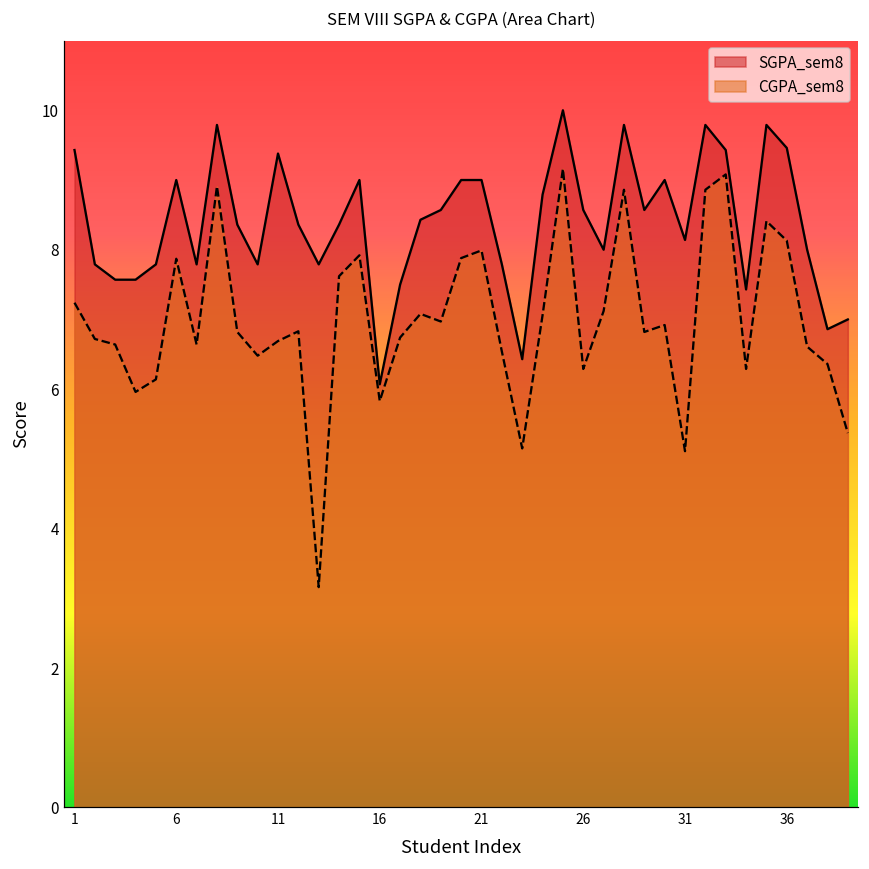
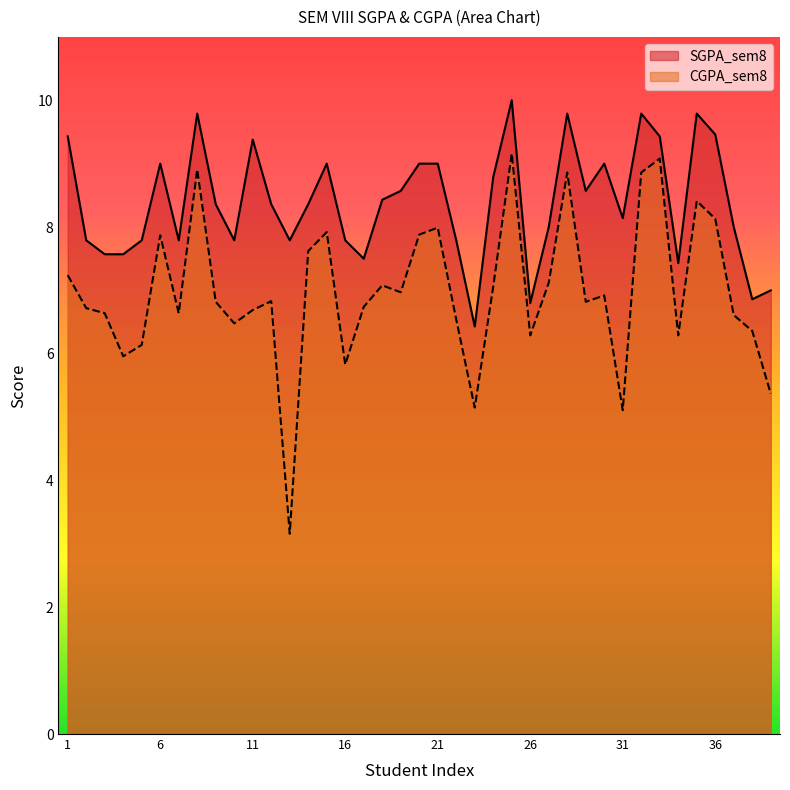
  {
    "SGPA_sem8": {
      "1": 9.4,
      "6": 9.0,
      "11": 9.4,
-     "16": 6.1,
+     "16": 7.8,
      "21": 9.0,
-     "26": 8.6,
+     "26": 6.8,
      "31": 8.1,
      "36": 9.5
    },
    "CGPA_sem8": {
      "1": 7.2,
      "6": 7.9,
      "11": 6.7,
      "16": 5.8,
      "21": 8.0,
      "26": 6.3,
      "31": 5.1,
      "36": 8.1
    }
  }
